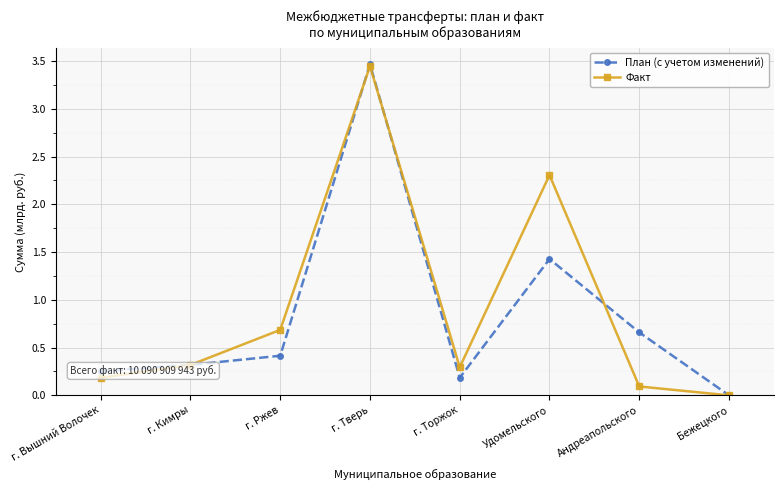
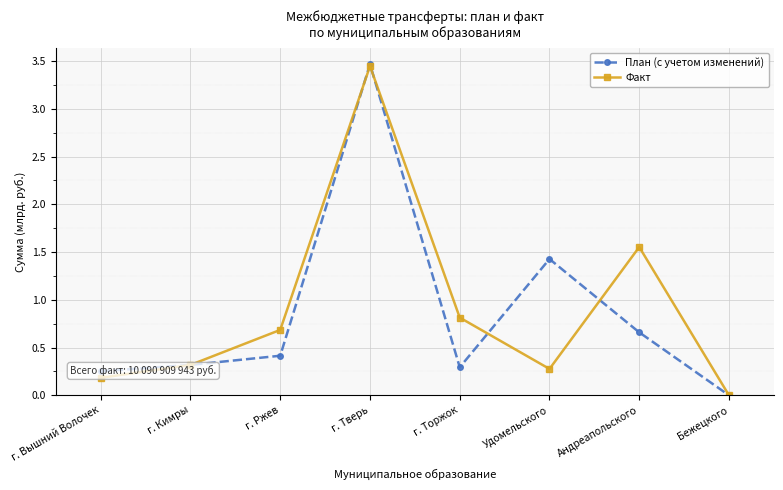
  {
    "План (с учетом изменений)": {
      "г. Ржев": 0.4,
-     "г. Торжок": 0.2,
+     "г. Торжок": 0.3,
      "Удомельского": 1.4,
      "Андреапольского": 0.7
    },
    "Факт": {
      "г. Ржев": 0.7,
-     "г. Торжок": 0.3,
-     "Удомельского": 2.3,
-     "Андреапольского": 0.1
+     "г. Торжок": 0.8,
+     "Удомельского": 0.3,
+     "Андреапольского": 1.6
    }
  }
